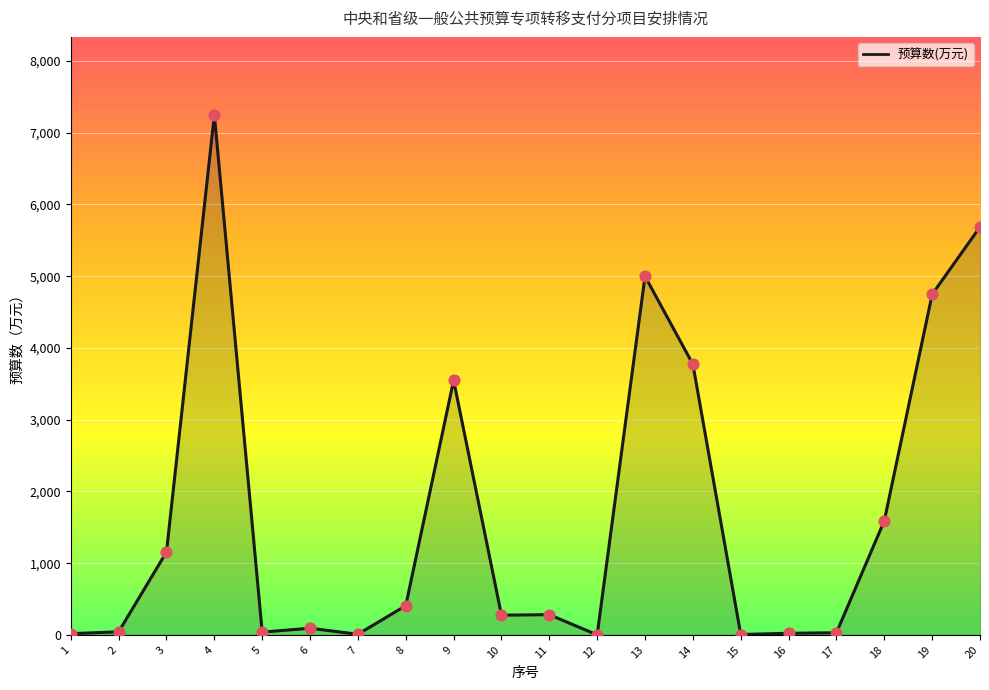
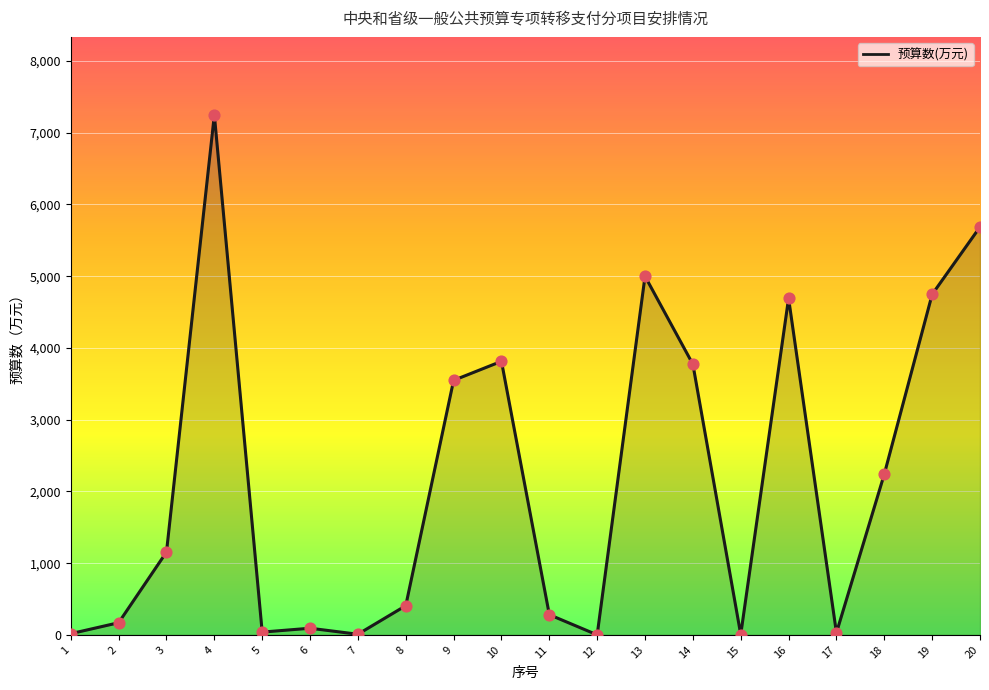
  {
    "1": "0",
-   "2": "0",
+   "2": "200",
    "3": "1,200",
    "4": "7,200",
    "5": "0",
    "6": "100",
    "7": "0",
    "8": "400",
    "9": "3,500",
-   "10": "300",
+   "10": "3,800",
    "11": "300",
    "12": "0",
    "13": "5,000",
    "14": "3,800",
    "15": "0",
-   "16": "0",
+   "16": "4,700",
    "17": "0",
-   "18": "1,600",
+   "18": "2,200",
    "19": "4,700",
    "20": "5,700"
  }
